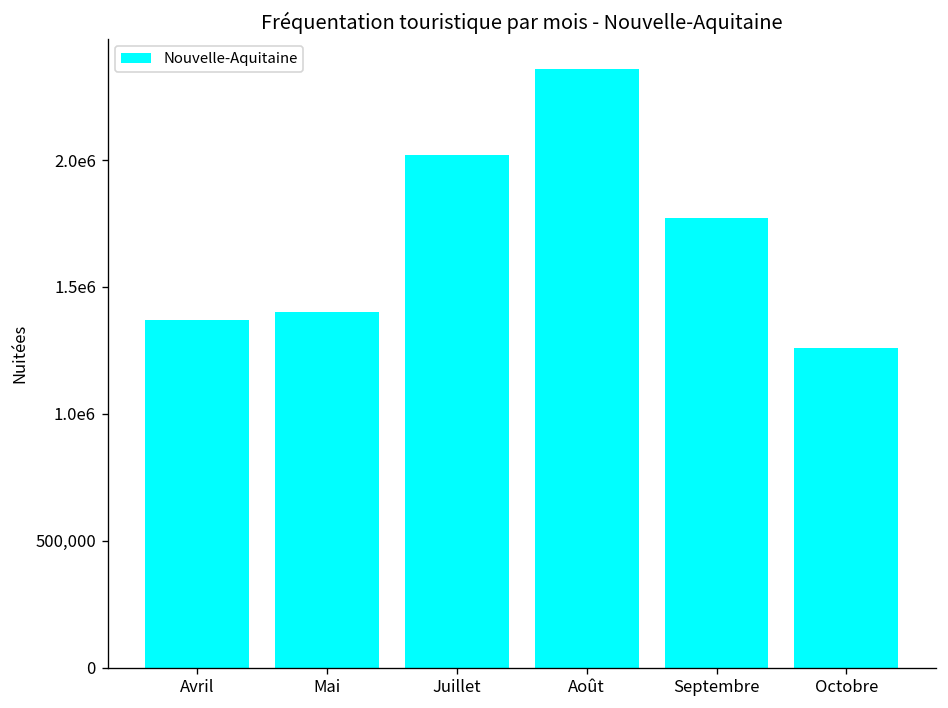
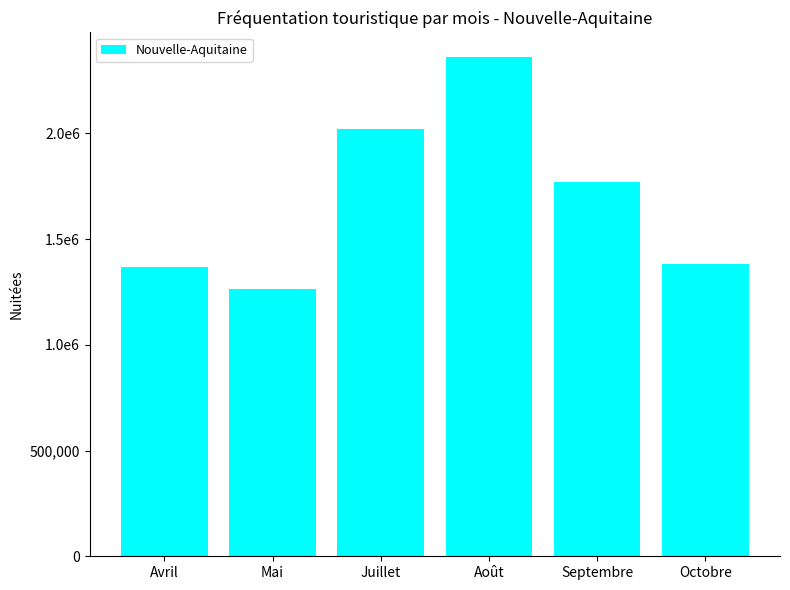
  {
    "Avril": "1,370,000",
-   "Mai": "1,400,000",
+   "Mai": "1,270,000",
    "Juillet": "2,020,000",
    "Août": "2,360,000",
    "Septembre": "1,770,000",
-   "Octobre": "1,260,000"
+   "Octobre": "1,380,000"
  }
